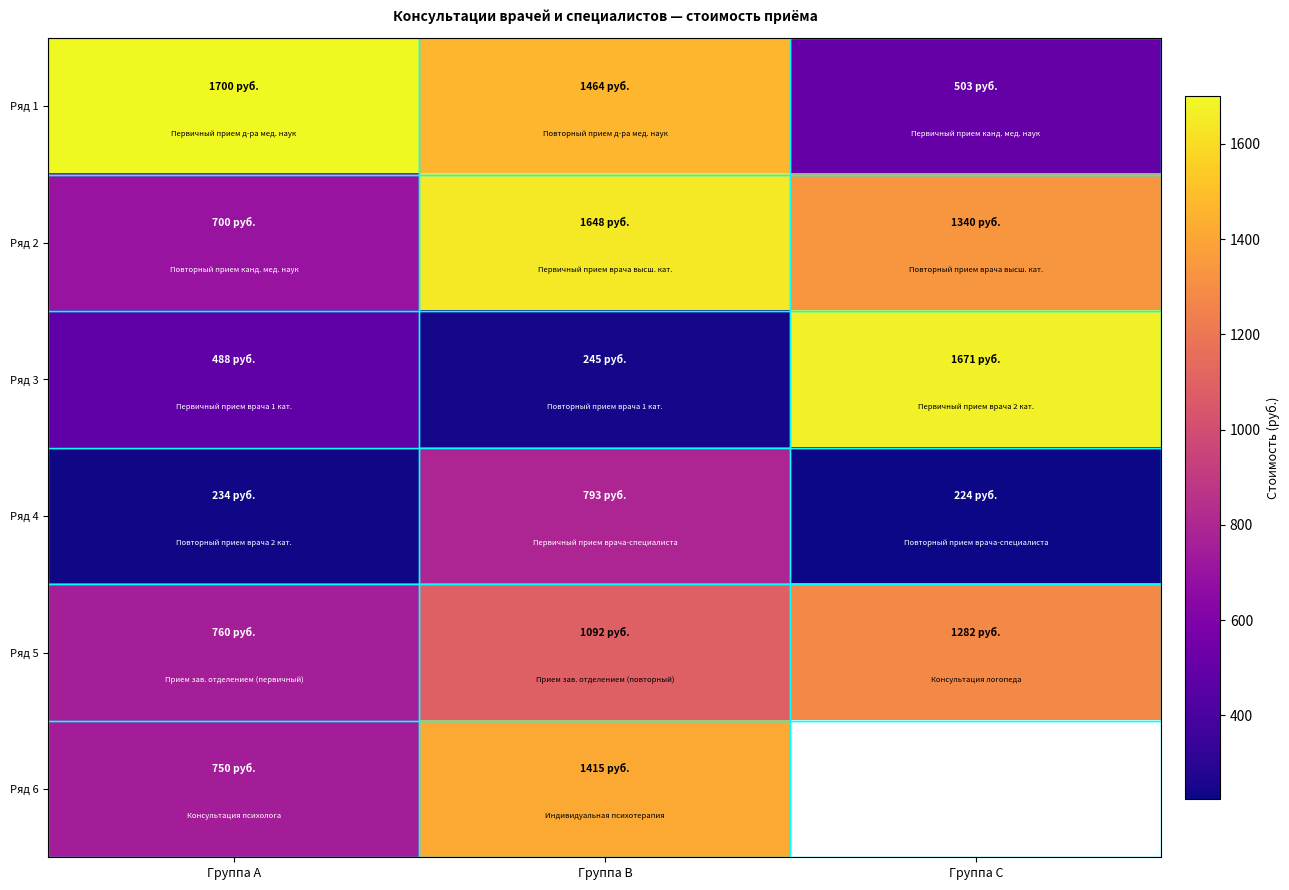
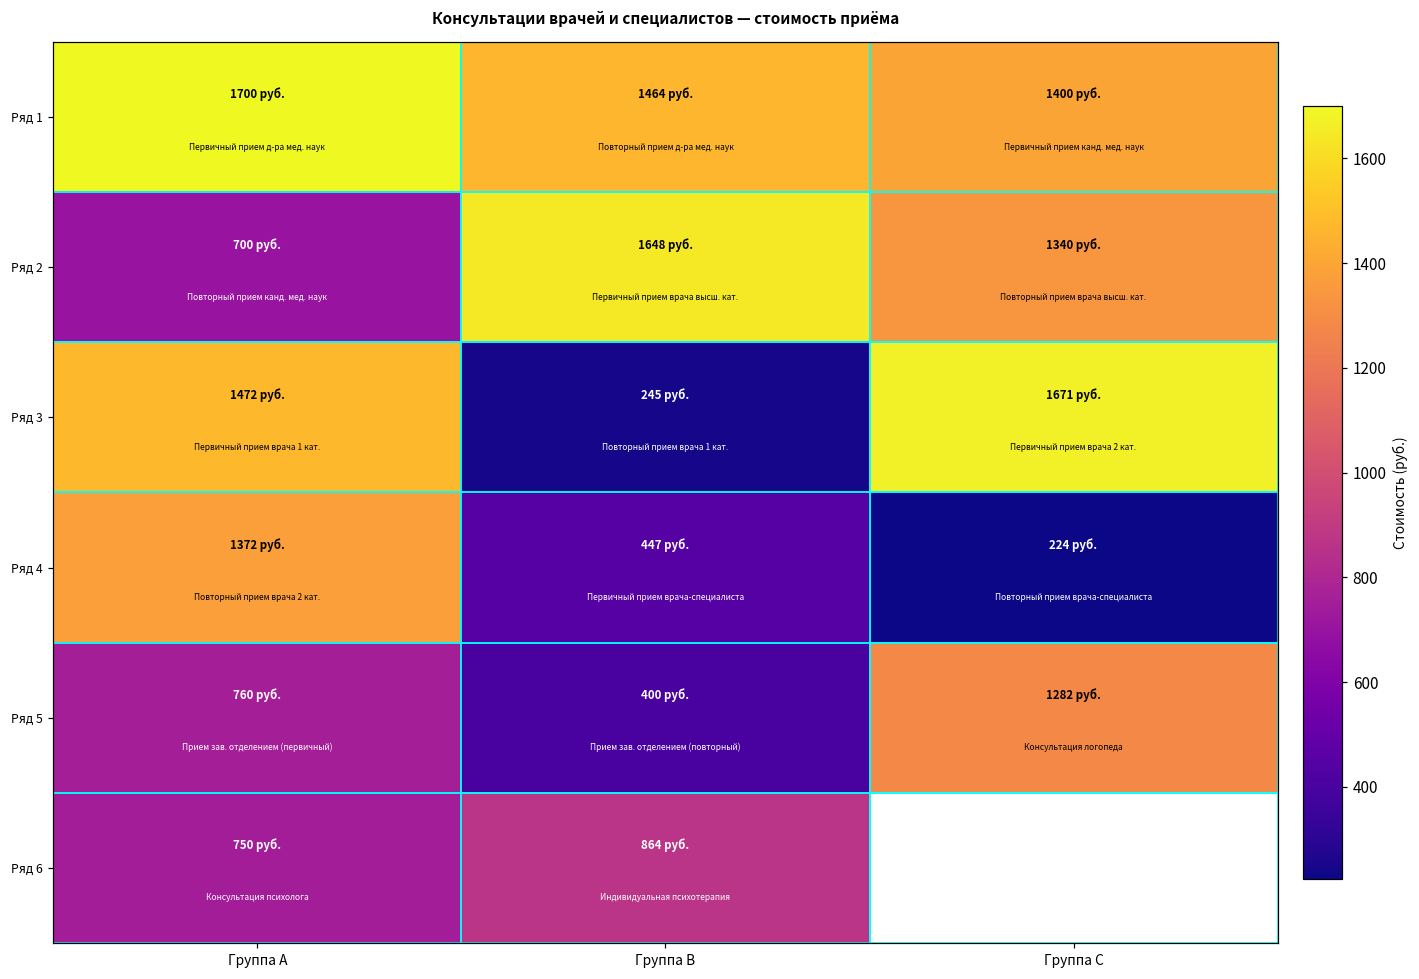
  {
    "Ряд 1": {
-     "Группа C": 503
+     "Группа C": 1400
    },
    "Ряд 3": {
-     "Группа A": 488
+     "Группа A": 1472
    },
    "Ряд 4": {
-     "Группа A": 234,
-     "Группа B": 793
+     "Группа A": 1372,
+     "Группа B": 447
    },
    "Ряд 5": {
-     "Группа B": 1092
+     "Группа B": 400
    },
    "Ряд 6": {
-     "Группа B": 1415
+     "Группа B": 864
    }
  }
